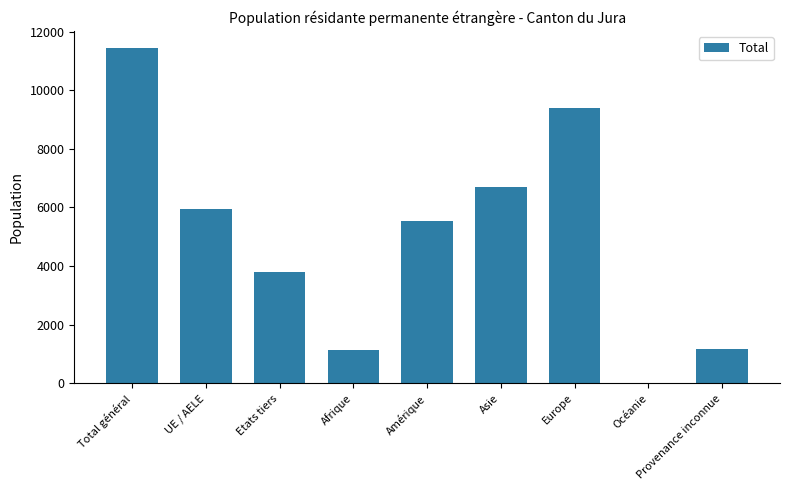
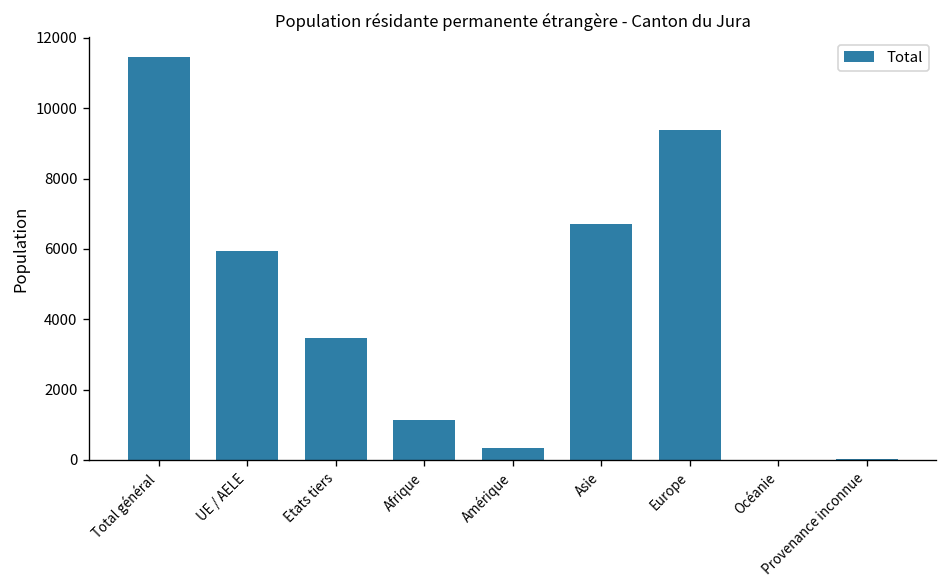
  {
    "Total général": 11500,
    "UE / AELE": 5900,
-   "Etats tiers": 3800,
+   "Etats tiers": 3500,
    "Afrique": 1100,
-   "Amérique": 5600,
+   "Amérique": 300,
    "Asie": 6700,
    "Europe": 9400,
-   "Provenance inconnue": 1200
+   "Provenance inconnue": 0
  }
